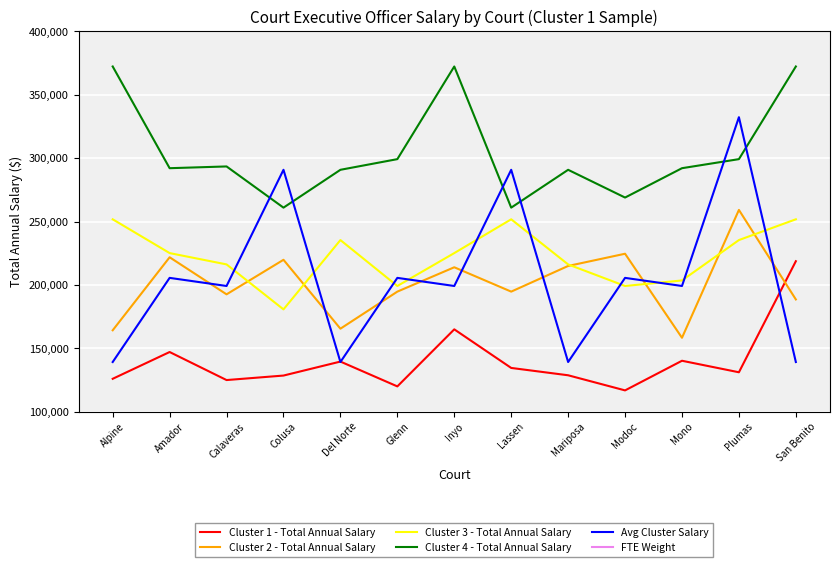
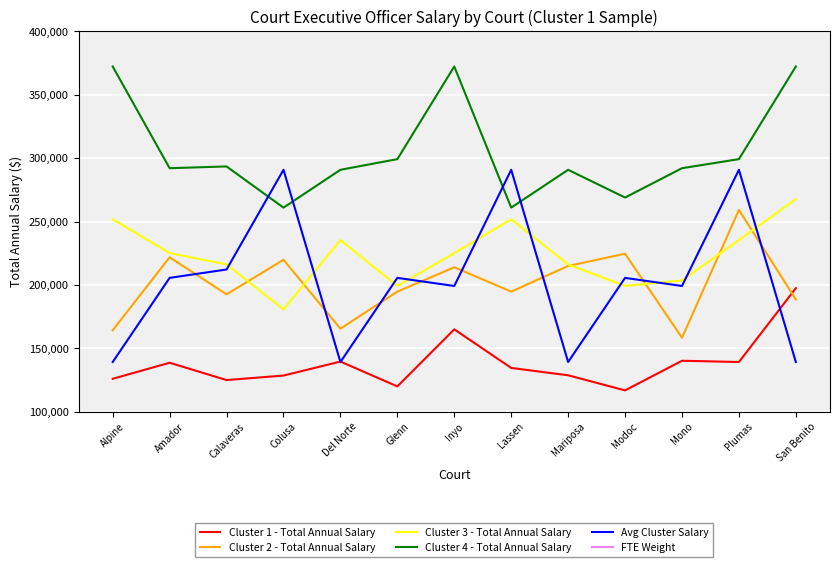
  {
    "Cluster 1 - Total Annual Salary": {
      "Alpine": "126,000",
-     "Amador": "147,000",
+     "Amador": "139,000",
      "Calaveras": "125,000",
      "Colusa": "129,000",
      "Glenn": "120,000",
      "Inyo": "165,000",
      "Lassen": "135,000",
      "Mariposa": "129,000",
      "Modoc": "117,000",
      "Mono": "140,000",
-     "Plumas": "131,000",
-     "San Benito": "219,000"
+     "Plumas": "139,000",
+     "San Benito": "197,000"
    },
    "Cluster 2 - Total Annual Salary": {
      "Alpine": "164,000",
      "Amador": "222,000",
      "Calaveras": "193,000",
      "Colusa": "220,000",
      "Del Norte": "166,000",
      "Glenn": "195,000",
      "Inyo": "214,000",
      "Lassen": "195,000",
      "Modoc": "225,000",
      "Mono": "158,000",
      "Plumas": "259,000",
      "San Benito": "189,000"
    },
    "Cluster 3 - Total Annual Salary": {
      "Alpine": "252,000",
      "Amador": "225,000",
      "Calaveras": "216,000",
      "Colusa": "181,000",
      "Del Norte": "235,000",
      "Glenn": "199,000",
      "Inyo": "225,000",
      "Lassen": "252,000",
      "Modoc": "199,000",
      "Mono": "204,000",
      "Plumas": "235,000",
-     "San Benito": "252,000"
+     "San Benito": "268,000"
    },
    "Cluster 4 - Total Annual Salary": {
      "Alpine": "372,000",
      "Amador": "292,000",
      "Calaveras": "293,000",
      "Colusa": "261,000",
      "Del Norte": "291,000",
      "Glenn": "299,000",
      "Inyo": "372,000",
      "Lassen": "261,000",
      "Mariposa": "291,000",
      "Modoc": "269,000",
      "Mono": "292,000",
      "Plumas": "299,000",
      "San Benito": "372,000"
    },
    "Avg Cluster Salary": {
      "Alpine": "139,000",
      "Amador": "206,000",
-     "Calaveras": "199,000",
+     "Calaveras": "212,000",
      "Colusa": "291,000",
      "Glenn": "206,000",
      "Inyo": "199,000",
      "Lassen": "291,000",
      "Mariposa": "139,000",
      "Modoc": "206,000",
      "Mono": "199,000",
-     "Plumas": "332,000",
+     "Plumas": "291,000",
      "San Benito": "139,000"
    }
  }
